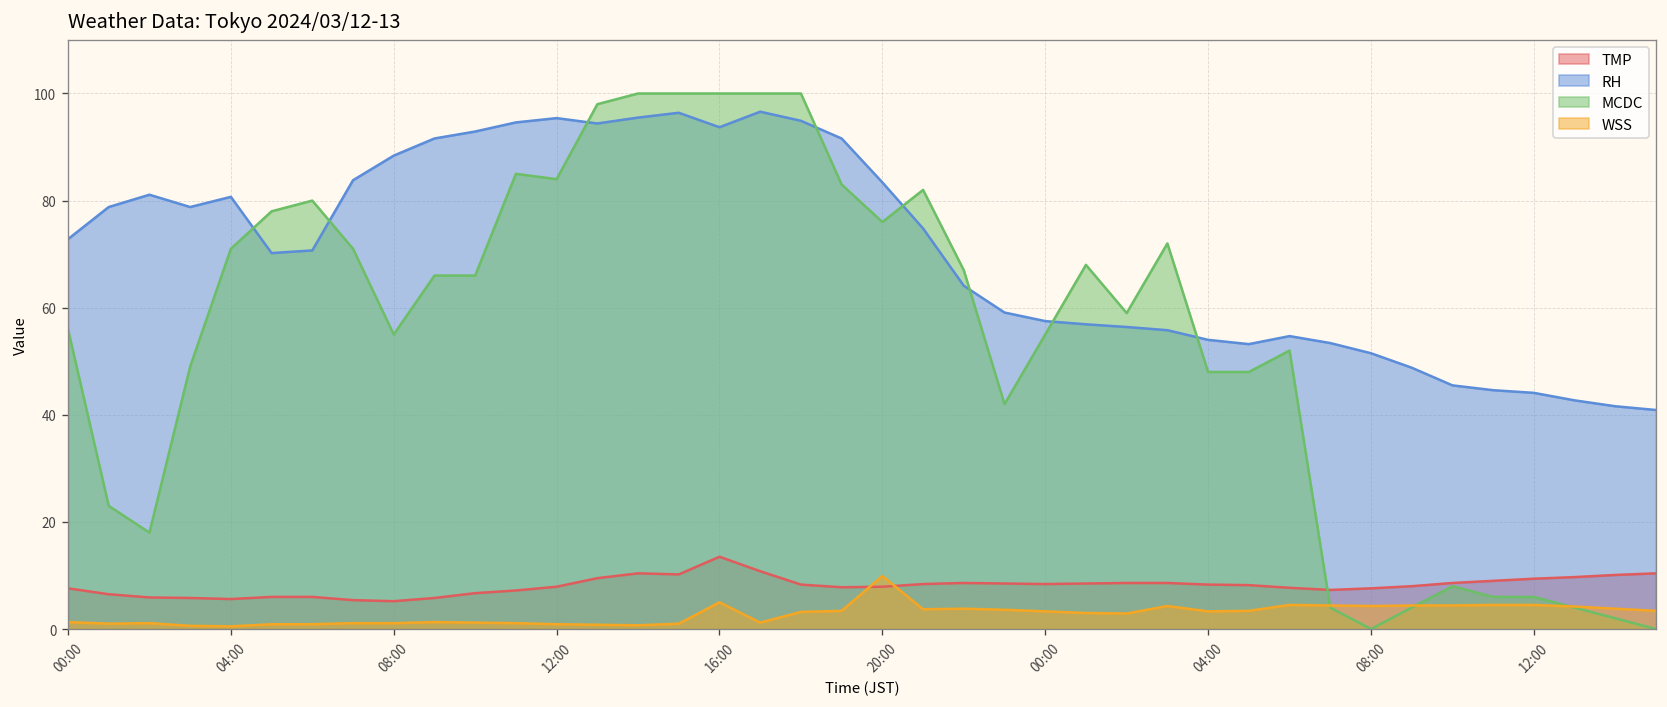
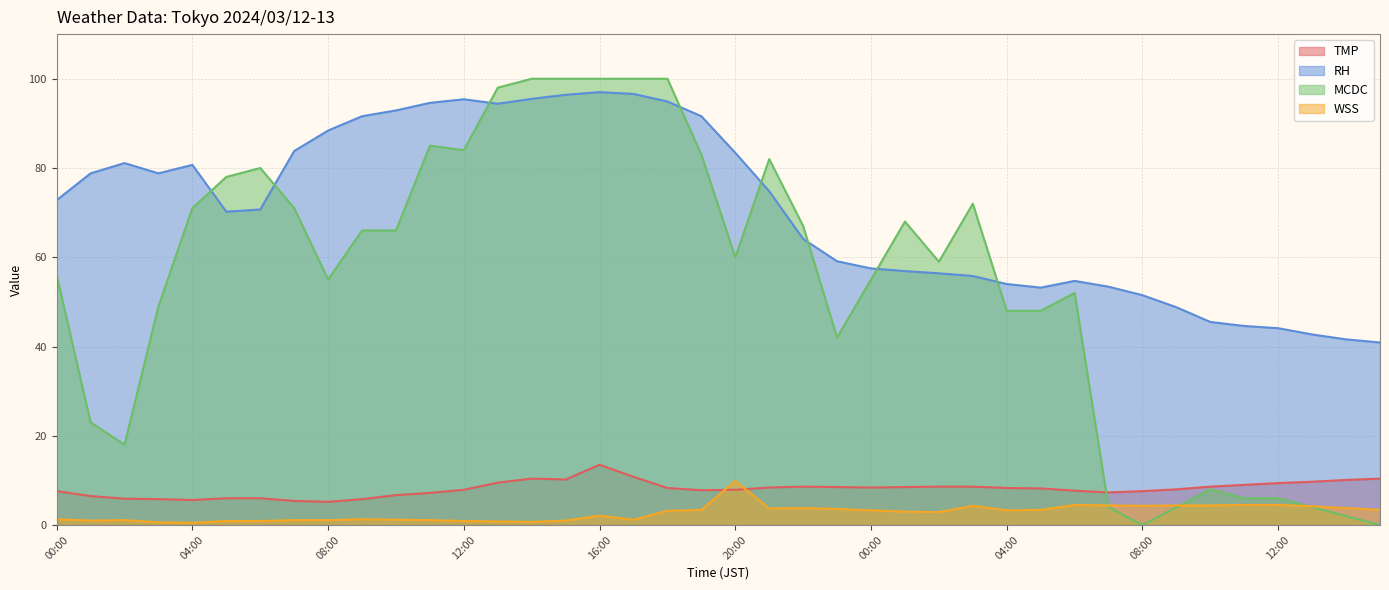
  {
    "TMP": {
      "16:00": 14,
      "20:00": 8
    },
    "RH": {
-     "16:00": 94,
+     "16:00": 97,
      "20:00": 83
    },
    "MCDC": {
      "16:00": 100,
-     "20:00": 76
+     "20:00": 60
    },
    "WSS": {
-     "16:00": 5,
+     "16:00": 2,
      "20:00": 10
    }
  }
